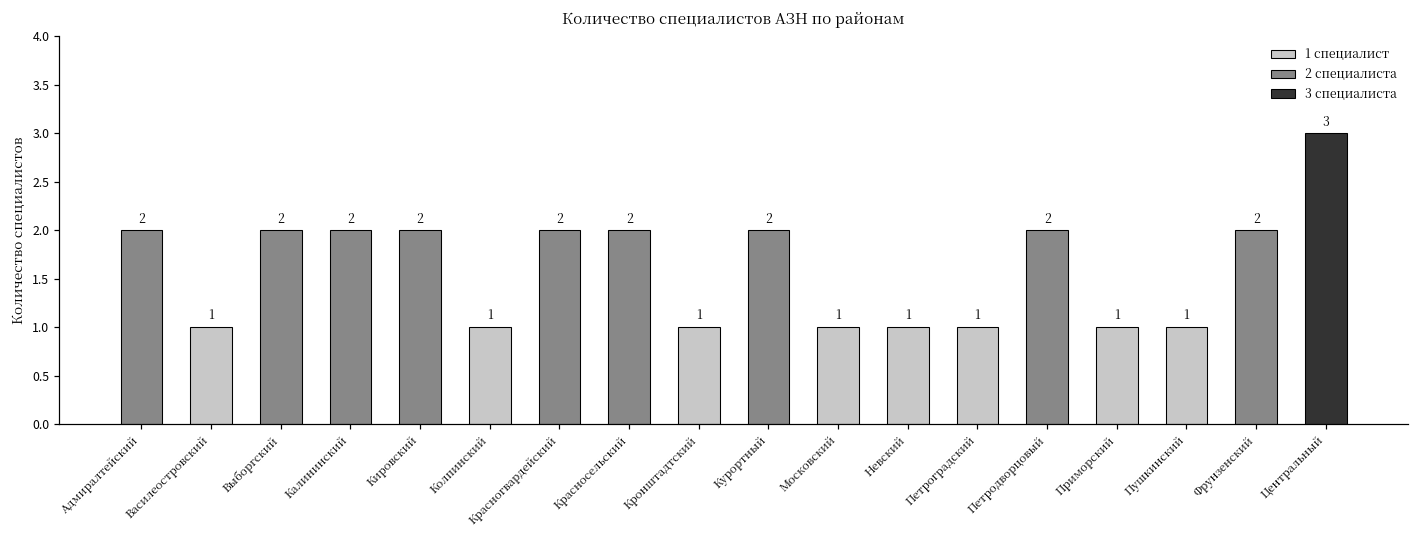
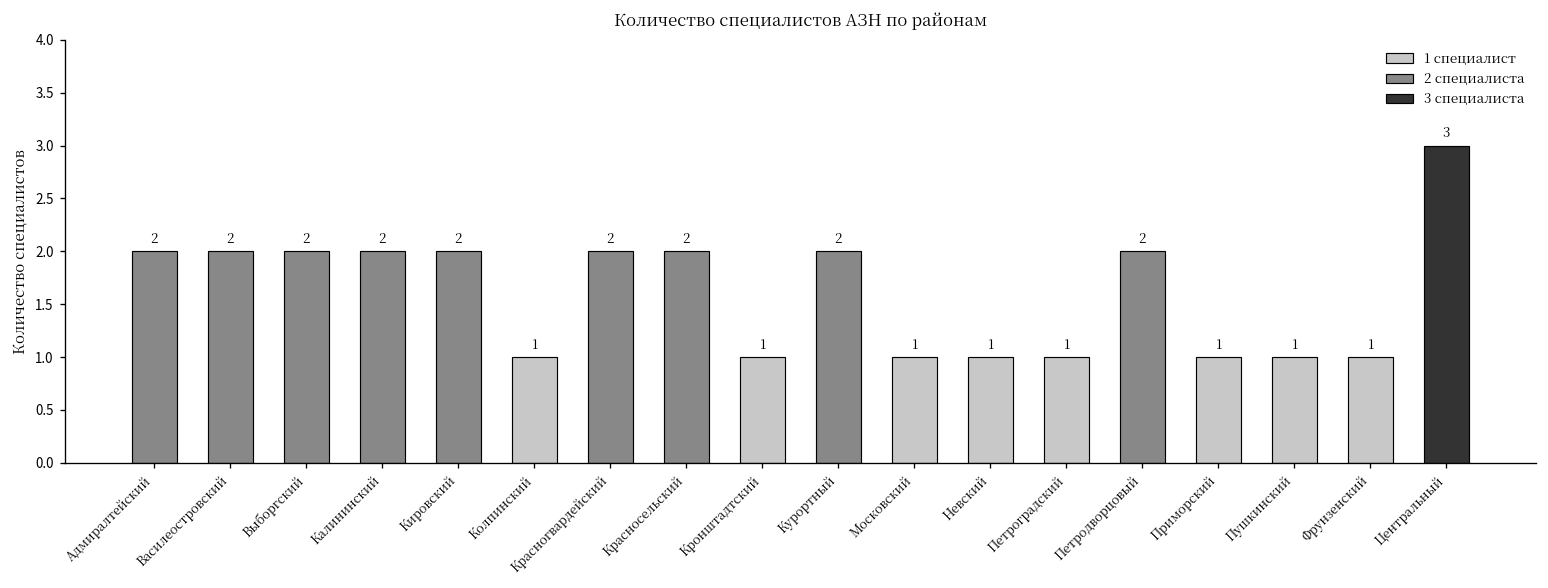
  {
    "Адмиралтейский": 2,
-   "Василеостровский": 1,
+   "Василеостровский": 2,
    "Выборгский": 2,
    "Калининский": 2,
    "Кировский": 2,
    "Колпинский": 1,
    "Красногвардейский": 2,
    "Красносельский": 2,
    "Кронштадтский": 1,
    "Курортный": 2,
    "Московский": 1,
    "Невский": 1,
    "Петроградский": 1,
    "Петродворцовый": 2,
    "Приморский": 1,
    "Пушкинский": 1,
-   "Фрунзенский": 2,
+   "Фрунзенский": 1,
    "Центральный": 3
  }
